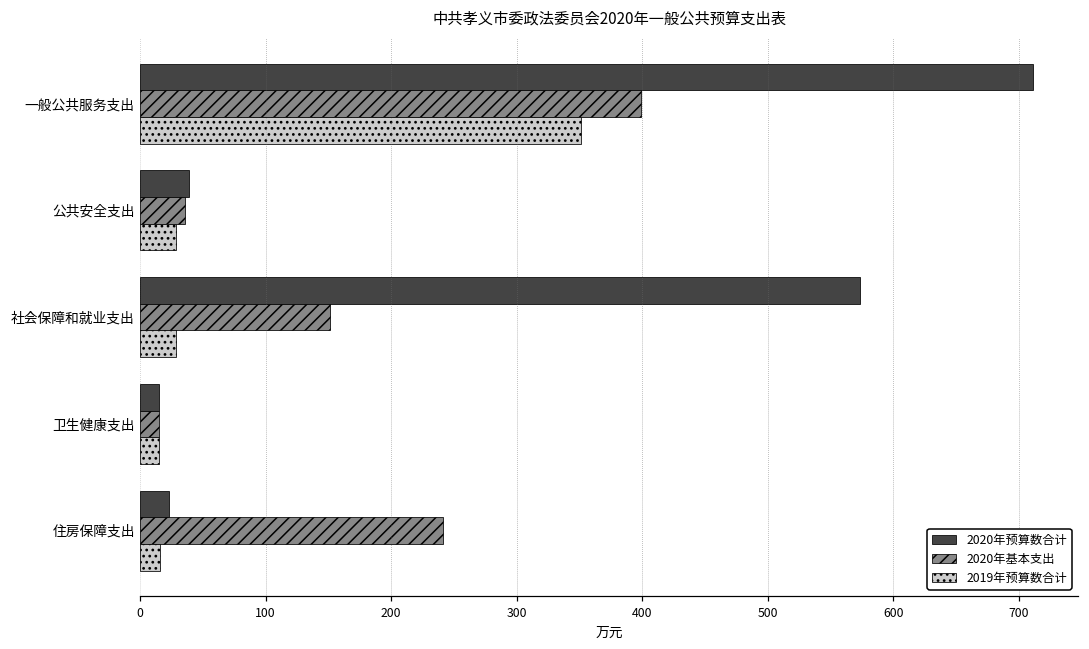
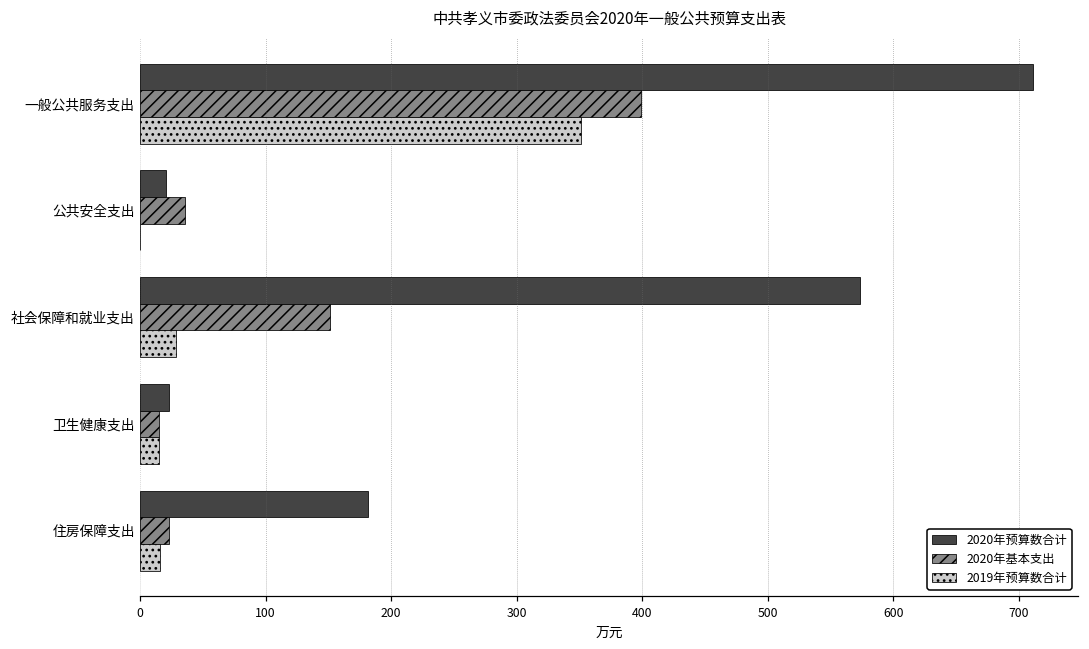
  {
    "2020年预算数合计": {
      "一般公共服务支出": 712,
-     "公共安全支出": 39,
+     "公共安全支出": 21,
      "社会保障和就业支出": 574,
-     "卫生健康支出": 15,
-     "住房保障支出": 23
+     "卫生健康支出": 23,
+     "住房保障支出": 182
    },
    "2020年基本支出": {
      "一般公共服务支出": 399,
      "公共安全支出": 36,
      "社会保障和就业支出": 151,
      "卫生健康支出": 15,
-     "住房保障支出": 241
+     "住房保障支出": 23
    },
    "2019年预算数合计": {
      "一般公共服务支出": 351,
-     "公共安全支出": 29,
+     "公共安全支出": 0,
      "社会保障和就业支出": 29,
      "卫生健康支出": 15,
      "住房保障支出": 16
    }
  }
